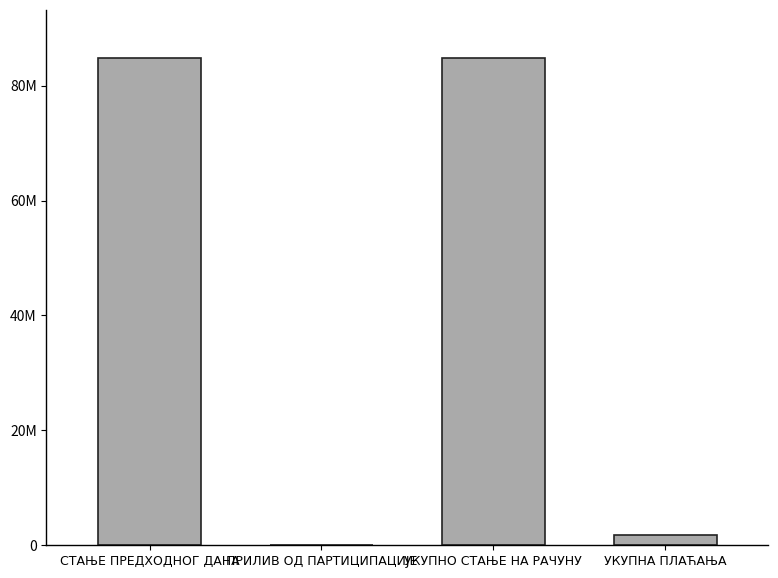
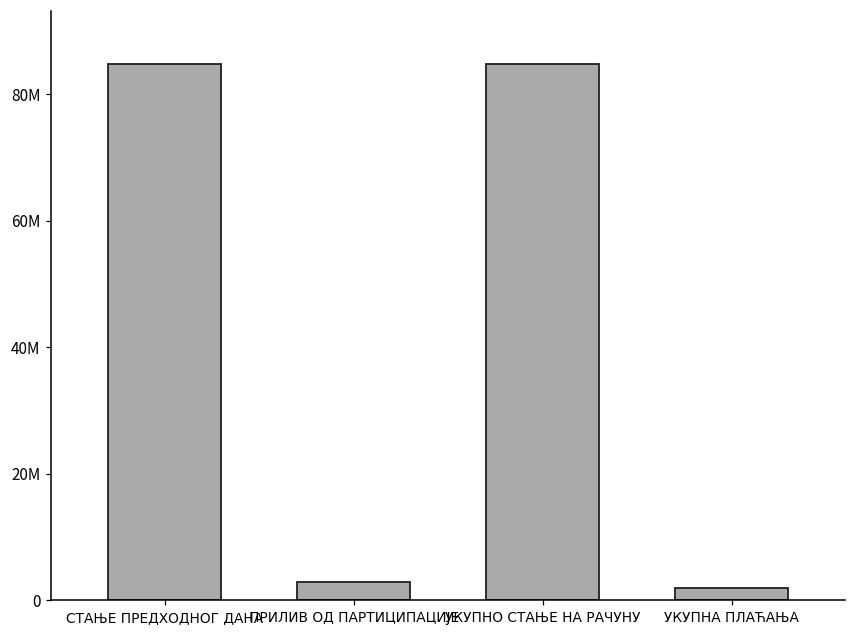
  {
    "СТАЊЕ ПРЕДХОДНОГ ДАНА": 85000000,
-   "ПРИЛИВ ОД ПАРТИЦИПАЦИЈЕ": 0,
+   "ПРИЛИВ ОД ПАРТИЦИПАЦИЈЕ": 3000000,
    "УКУПНО СТАЊЕ НА РАЧУНУ": 85000000,
    "УКУПНА ПЛАЋАЊА": 2000000
  }
